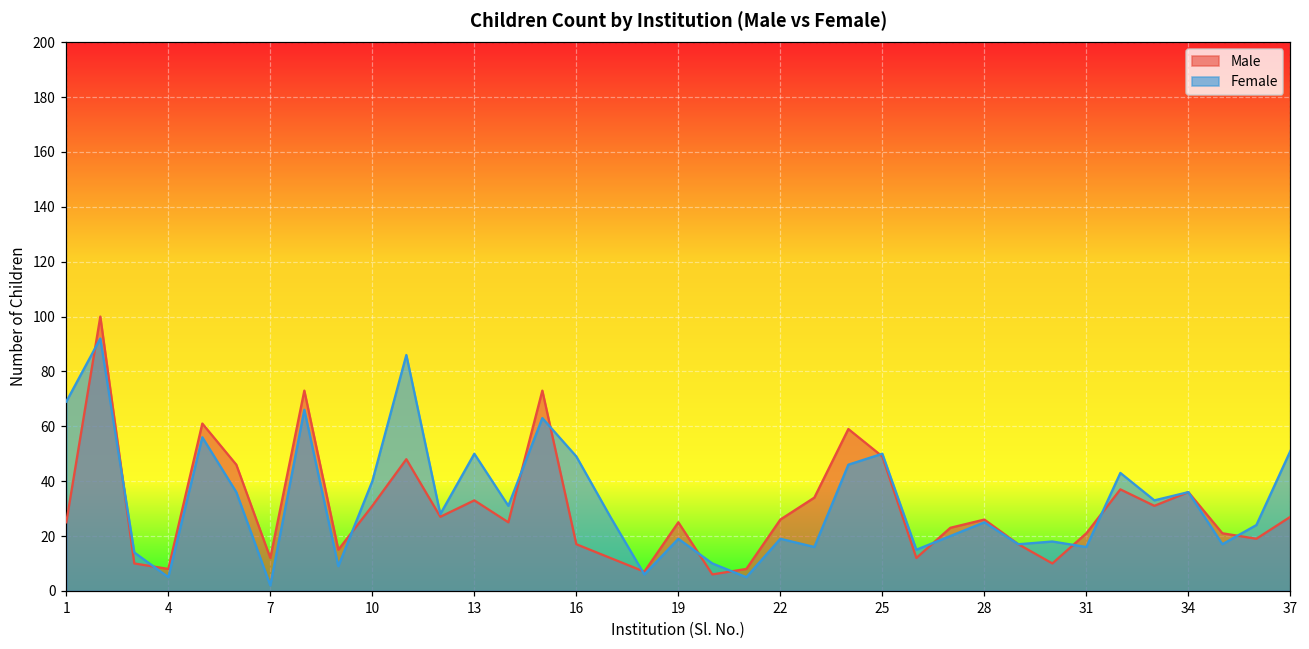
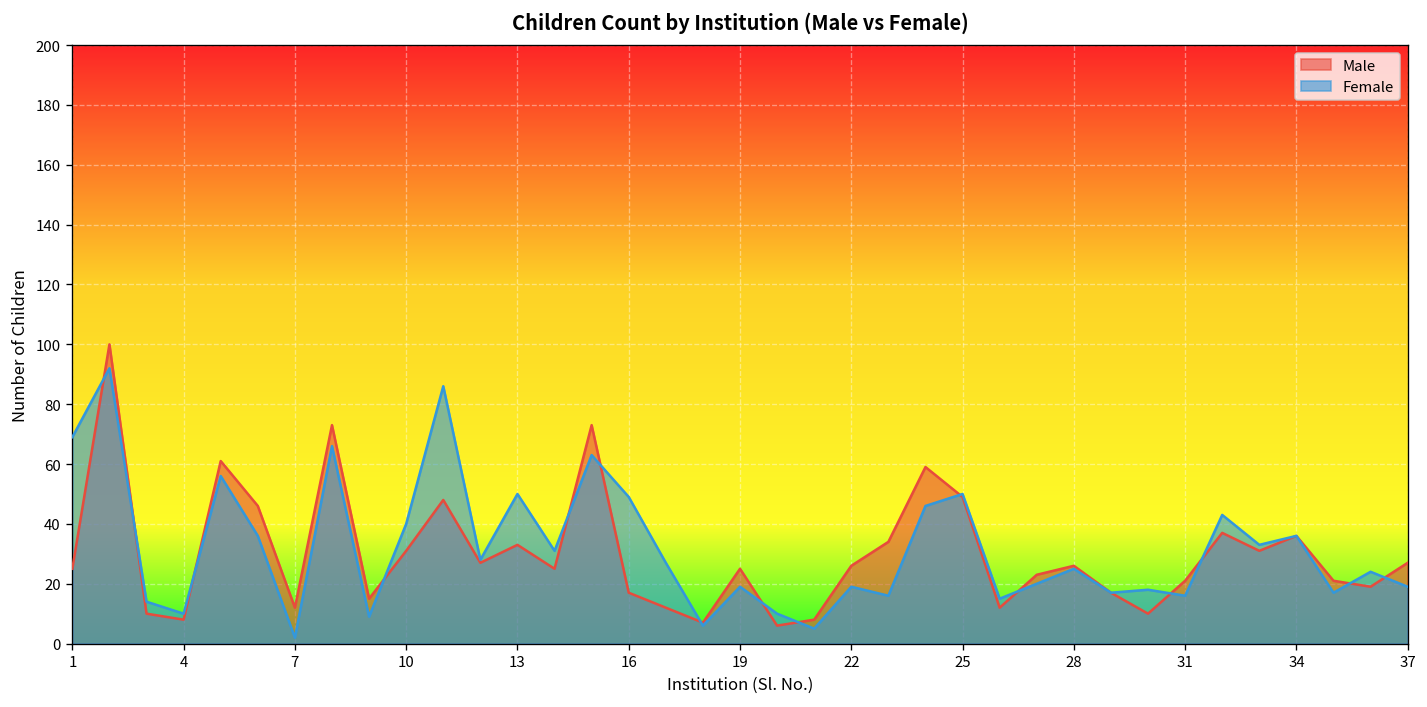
  {
    "Male": {
      "1": 25,
      "4": 8,
      "7": 12,
      "10": 31,
      "13": 33,
      "16": 17,
      "19": 25,
      "22": 26,
      "31": 21,
      "37": 27
    },
    "Female": {
      "1": 69,
-     "4": 5,
+     "4": 10,
      "7": 2,
      "10": 40,
      "13": 50,
      "16": 49,
      "19": 19,
      "22": 19,
      "31": 16,
-     "37": 51
+     "37": 19
    }
  }
